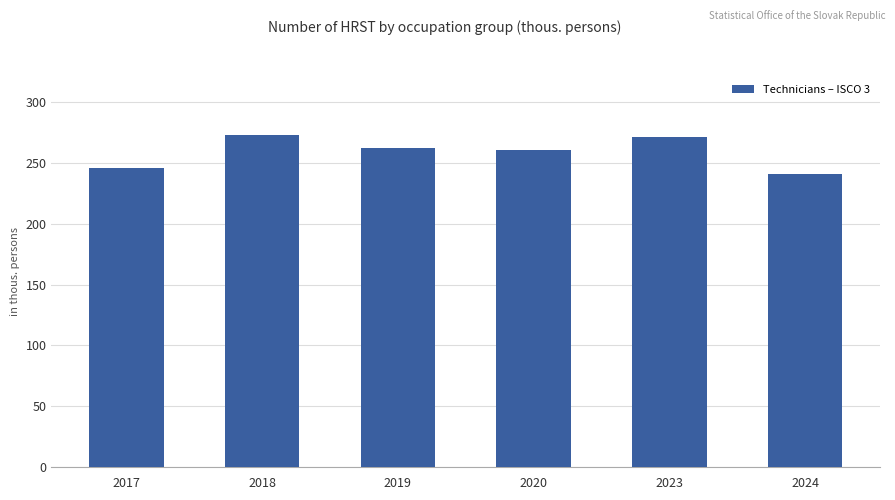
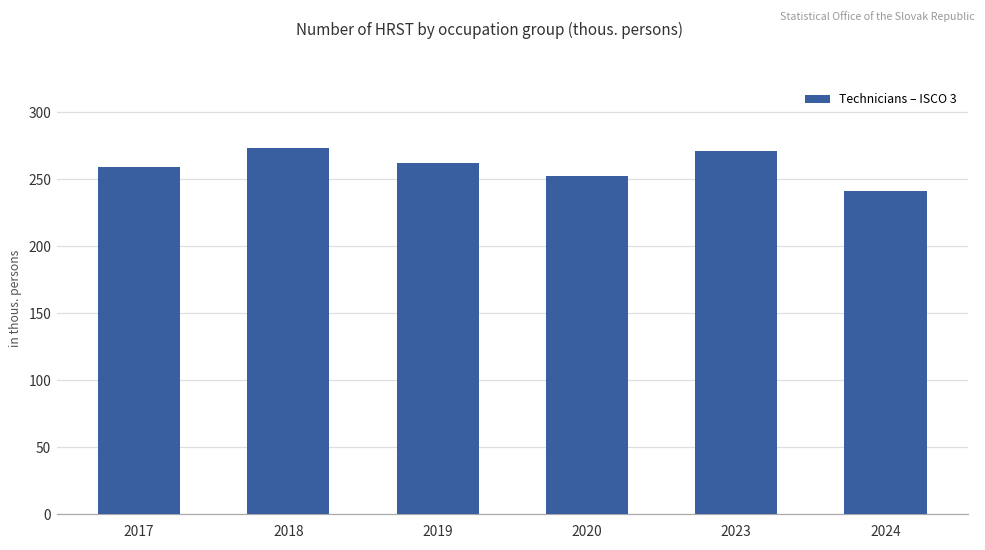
  {
-   "2017": 246,
+   "2017": 259,
    "2018": 273,
    "2019": 262,
-   "2020": 261,
+   "2020": 253,
    "2023": 271,
    "2024": 241
  }
